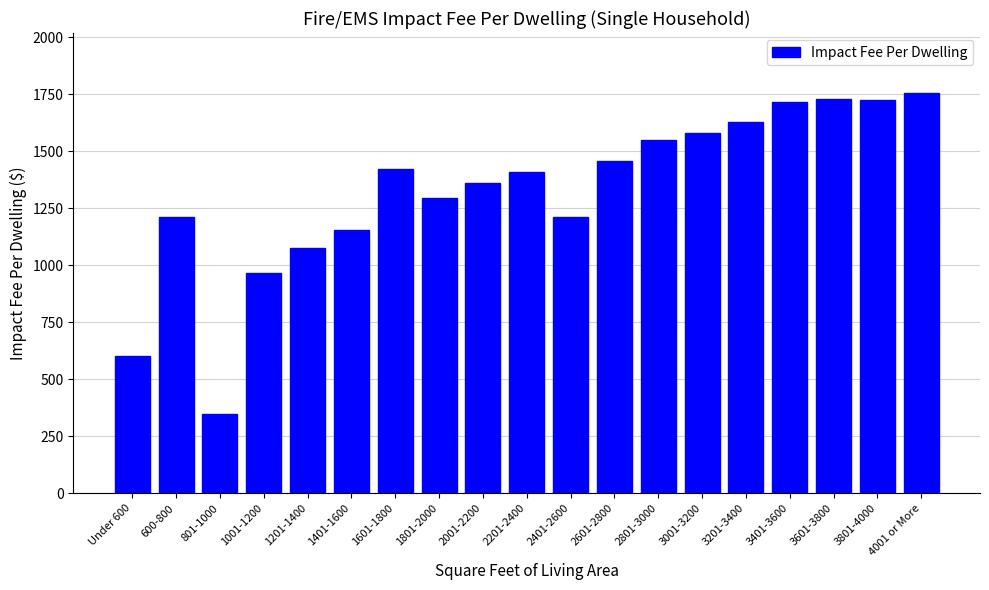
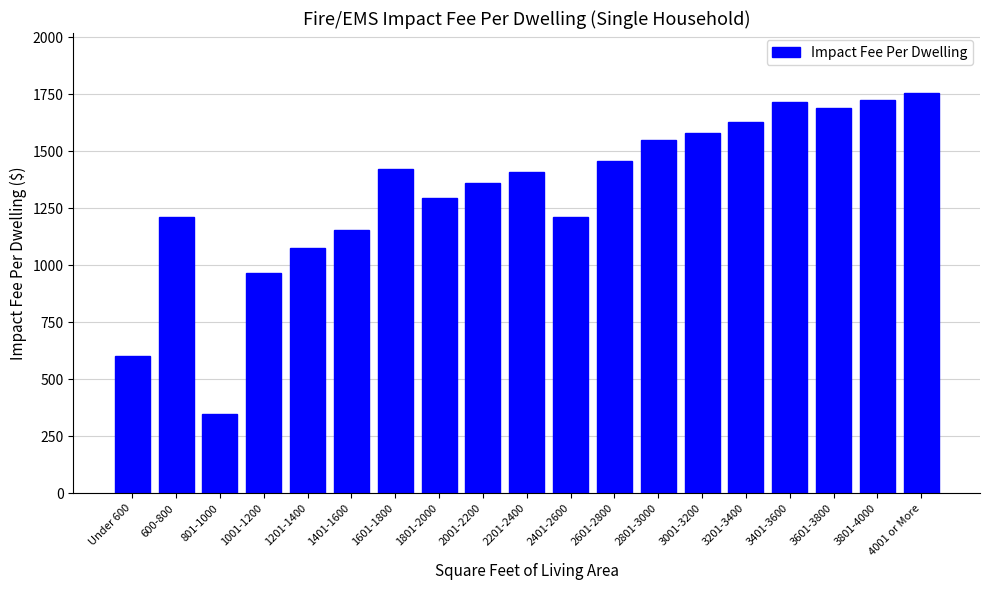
  {
    "Under 600": 600,
    "600-800": 1210,
    "801-1000": 350,
    "1001-1200": 970,
    "1201-1400": 1080,
    "1401-1600": 1160,
    "1601-1800": 1420,
    "1801-2000": 1300,
    "2001-2200": 1360,
    "2201-2400": 1410,
    "2401-2600": 1210,
    "2601-2800": 1460,
    "2801-3000": 1550,
    "3001-3200": 1580,
    "3201-3400": 1630,
    "3401-3600": 1720,
-   "3601-3800": 1730,
+   "3601-3800": 1690,
    "3801-4000": 1720,
    "4001 or More": 1760
  }
